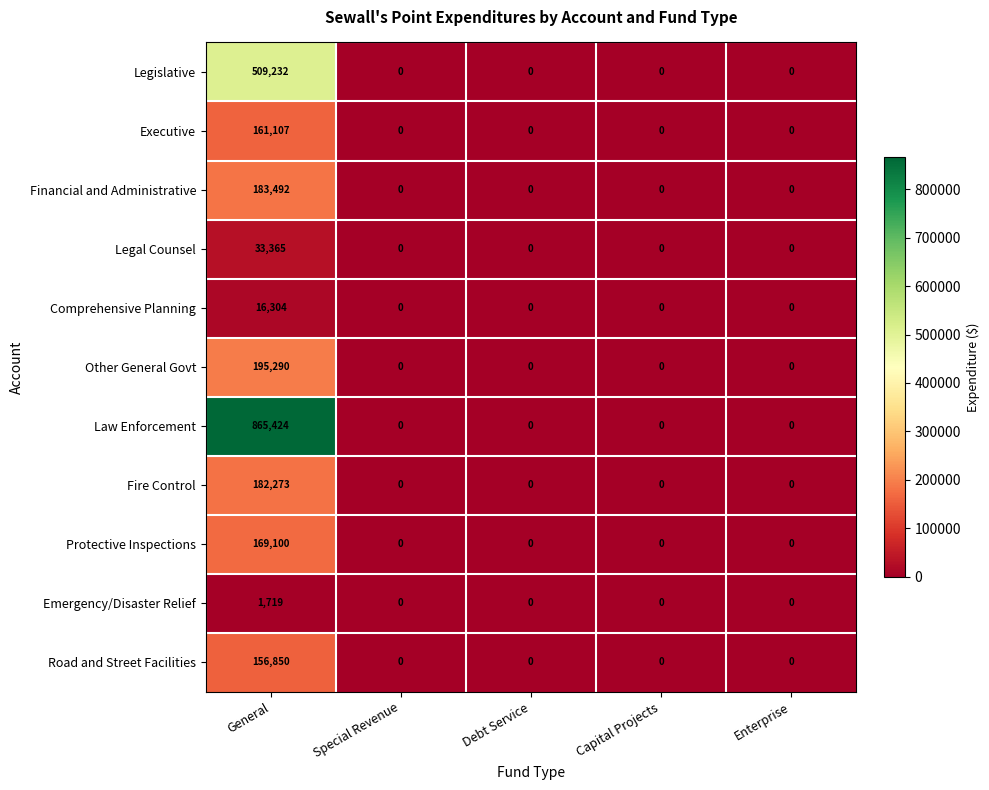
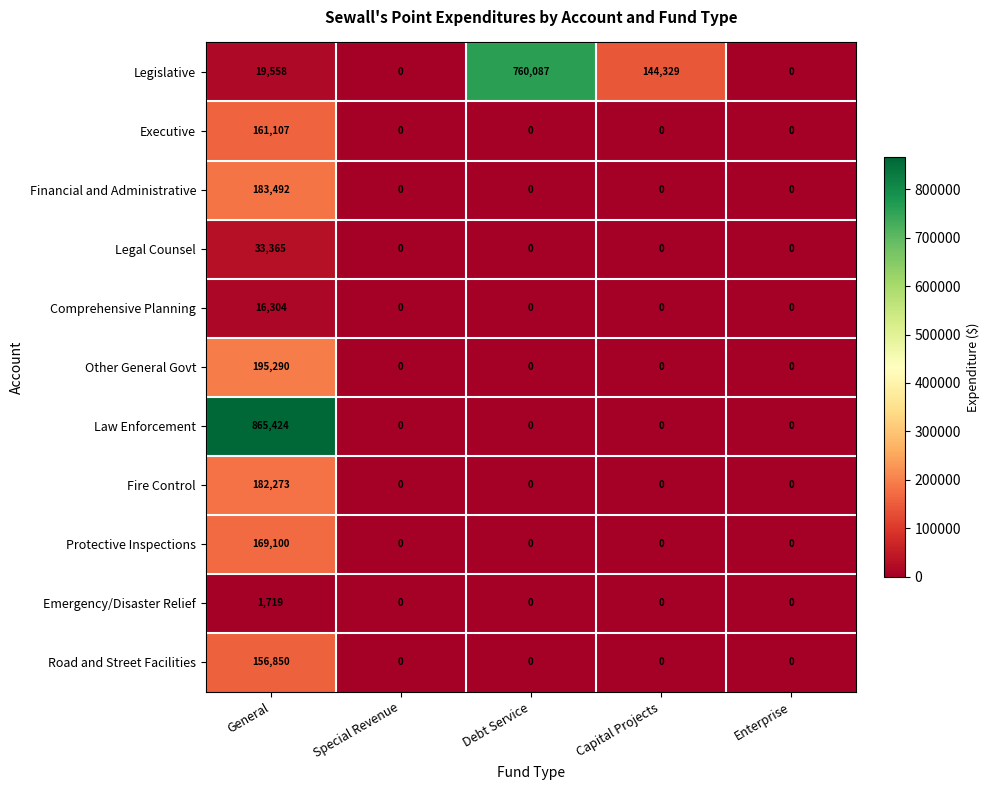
  {
    "Legislative": {
-     "General": "509,232",
+     "General": "19,558",
      "Special Revenue": "0",
-     "Debt Service": "0",
-     "Capital Projects": "0",
+     "Debt Service": "760,087",
+     "Capital Projects": "144,329",
      "Enterprise": "0"
    },
    "Executive": {
      "General": "161,107",
      "Special Revenue": "0",
      "Debt Service": "0",
      "Capital Projects": "0",
      "Enterprise": "0"
    },
    "Financial and Administrative": {
      "General": "183,492",
      "Special Revenue": "0",
      "Debt Service": "0",
      "Capital Projects": "0",
      "Enterprise": "0"
    },
    "Legal Counsel": {
      "General": "33,365",
      "Special Revenue": "0",
      "Debt Service": "0",
      "Capital Projects": "0",
      "Enterprise": "0"
    },
    "Comprehensive Planning": {
      "General": "16,304",
      "Special Revenue": "0",
      "Debt Service": "0",
      "Capital Projects": "0",
      "Enterprise": "0"
    },
    "Other General Govt": {
      "General": "195,290",
      "Special Revenue": "0",
      "Debt Service": "0",
      "Capital Projects": "0",
      "Enterprise": "0"
    },
    "Law Enforcement": {
      "General": "865,424",
      "Special Revenue": "0",
      "Debt Service": "0",
      "Capital Projects": "0",
      "Enterprise": "0"
    },
    "Fire Control": {
      "General": "182,273",
      "Special Revenue": "0",
      "Debt Service": "0",
      "Capital Projects": "0",
      "Enterprise": "0"
    },
    "Protective Inspections": {
      "General": "169,100",
      "Special Revenue": "0",
      "Debt Service": "0",
      "Capital Projects": "0",
      "Enterprise": "0"
    },
    "Emergency/Disaster Relief": {
      "General": "1,719",
      "Special Revenue": "0",
      "Debt Service": "0",
      "Capital Projects": "0",
      "Enterprise": "0"
    },
    "Road and Street Facilities": {
      "General": "156,850",
      "Special Revenue": "0",
      "Debt Service": "0",
      "Capital Projects": "0",
      "Enterprise": "0"
    }
  }
